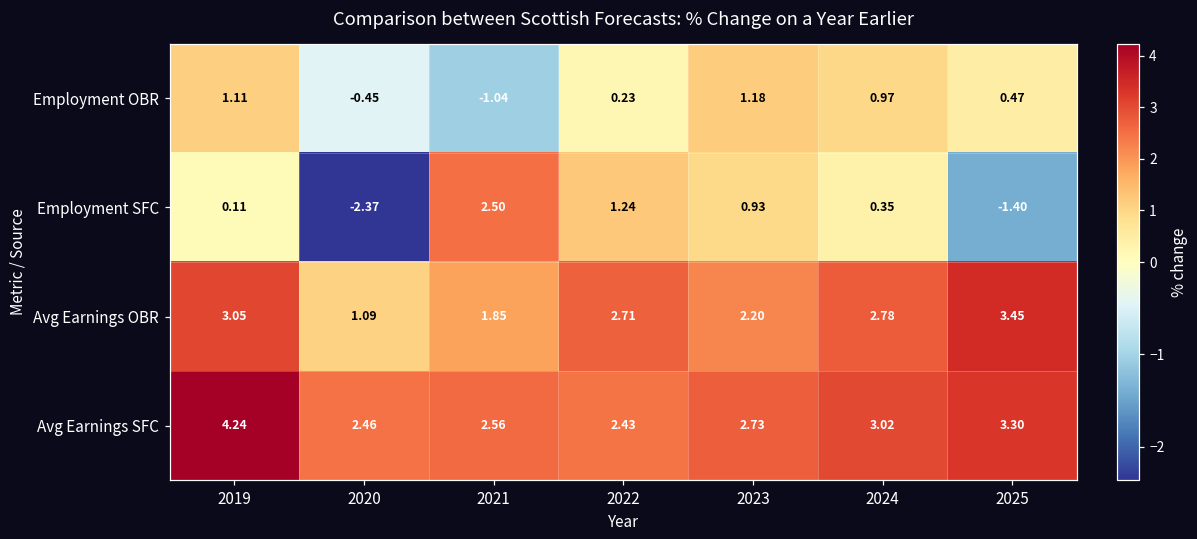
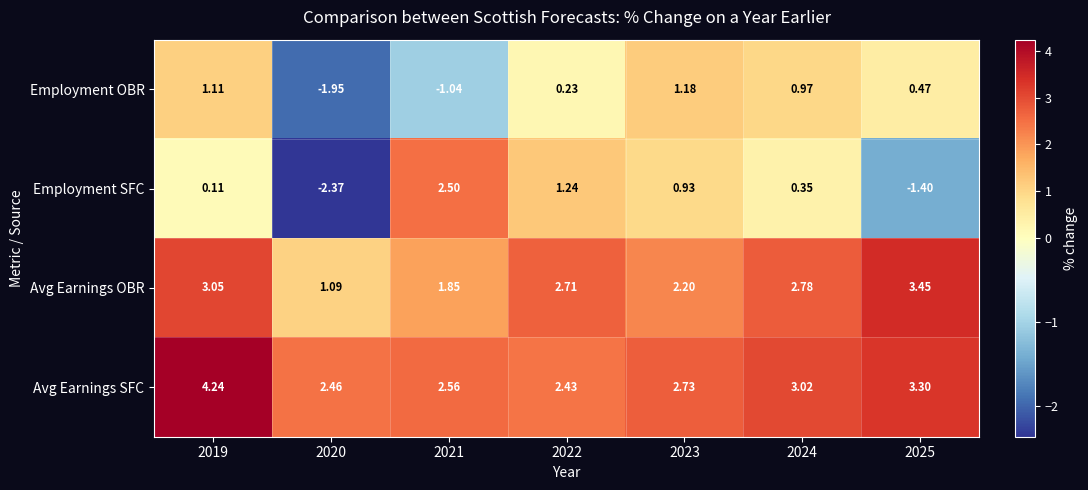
  {
    "Employment OBR": {
      "2019": 1.11,
-     "2020": -0.45,
+     "2020": -1.95,
      "2021": -1.04,
      "2022": 0.23,
      "2023": 1.18,
      "2024": 0.97,
      "2025": 0.47
    },
    "Employment SFC": {
      "2019": 0.11,
      "2020": -2.37,
      "2021": 2.50,
      "2022": 1.24,
      "2023": 0.93,
      "2024": 0.35,
      "2025": -1.40
    },
    "Avg Earnings OBR": {
      "2019": 3.05,
      "2020": 1.09,
      "2021": 1.85,
      "2022": 2.71,
      "2023": 2.20,
      "2024": 2.78,
      "2025": 3.45
    },
    "Avg Earnings SFC": {
      "2019": 4.24,
      "2020": 2.46,
      "2021": 2.56,
      "2022": 2.43,
      "2023": 2.73,
      "2024": 3.02,
      "2025": 3.30
    }
  }
